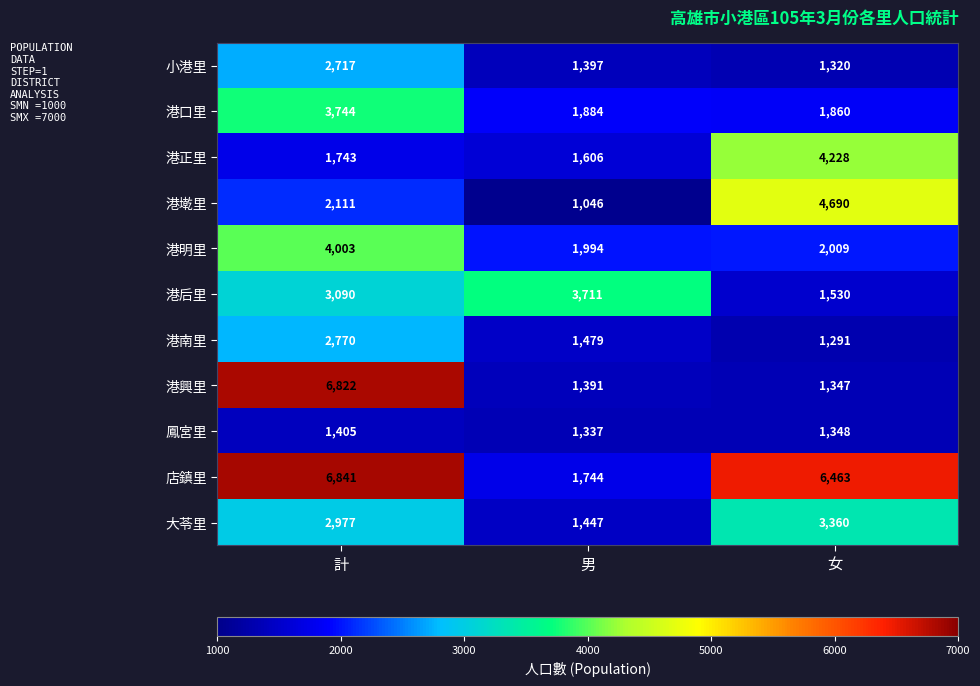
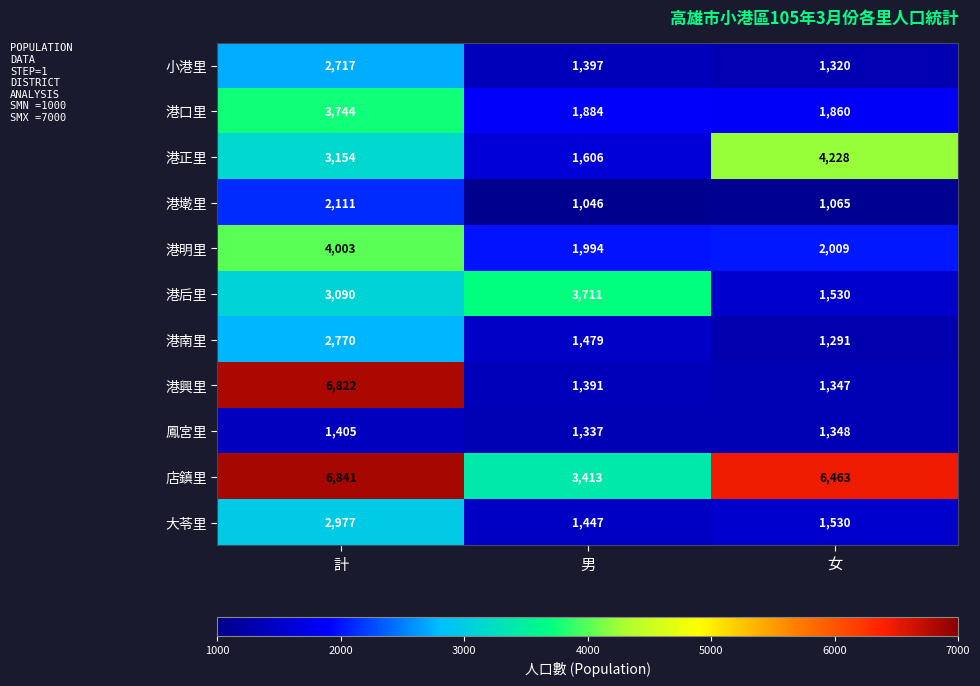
  {
    "小港里": {
      "計": "2,717",
      "男": "1,397",
      "女": "1,320"
    },
    "港口里": {
      "計": "3,744",
      "男": "1,884",
      "女": "1,860"
    },
    "港正里": {
-     "計": "1,743",
+     "計": "3,154",
      "男": "1,606",
      "女": "4,228"
    },
    "港墘里": {
      "計": "2,111",
      "男": "1,046",
-     "女": "4,690"
+     "女": "1,065"
    },
    "港明里": {
      "計": "4,003",
      "男": "1,994",
      "女": "2,009"
    },
    "港后里": {
      "計": "3,090",
      "男": "3,711",
      "女": "1,530"
    },
    "港南里": {
      "計": "2,770",
      "男": "1,479",
      "女": "1,291"
    },
    "港興里": {
      "計": "6,822",
      "男": "1,391",
      "女": "1,347"
    },
    "鳳宮里": {
      "計": "1,405",
      "男": "1,337",
      "女": "1,348"
    },
    "店鎮里": {
      "計": "6,841",
-     "男": "1,744",
+     "男": "3,413",
      "女": "6,463"
    },
    "大苓里": {
      "計": "2,977",
      "男": "1,447",
-     "女": "3,360"
+     "女": "1,530"
    }
  }
